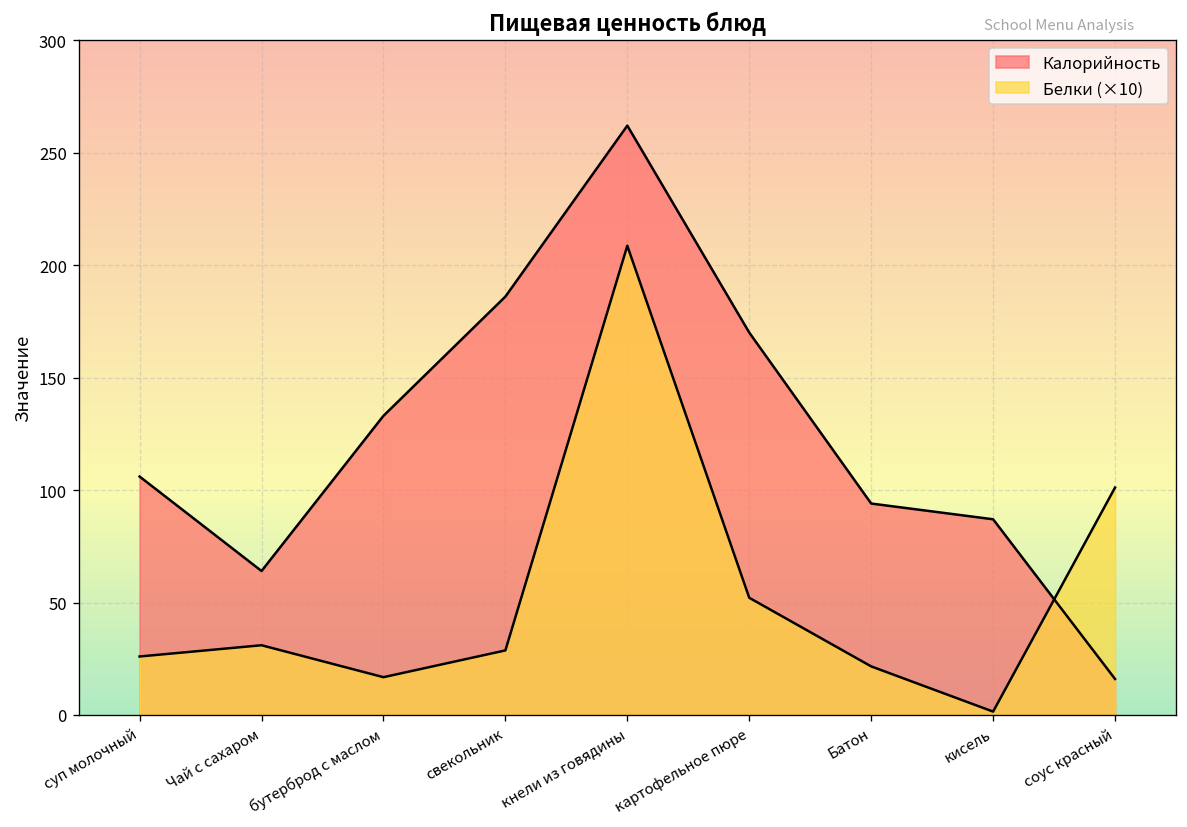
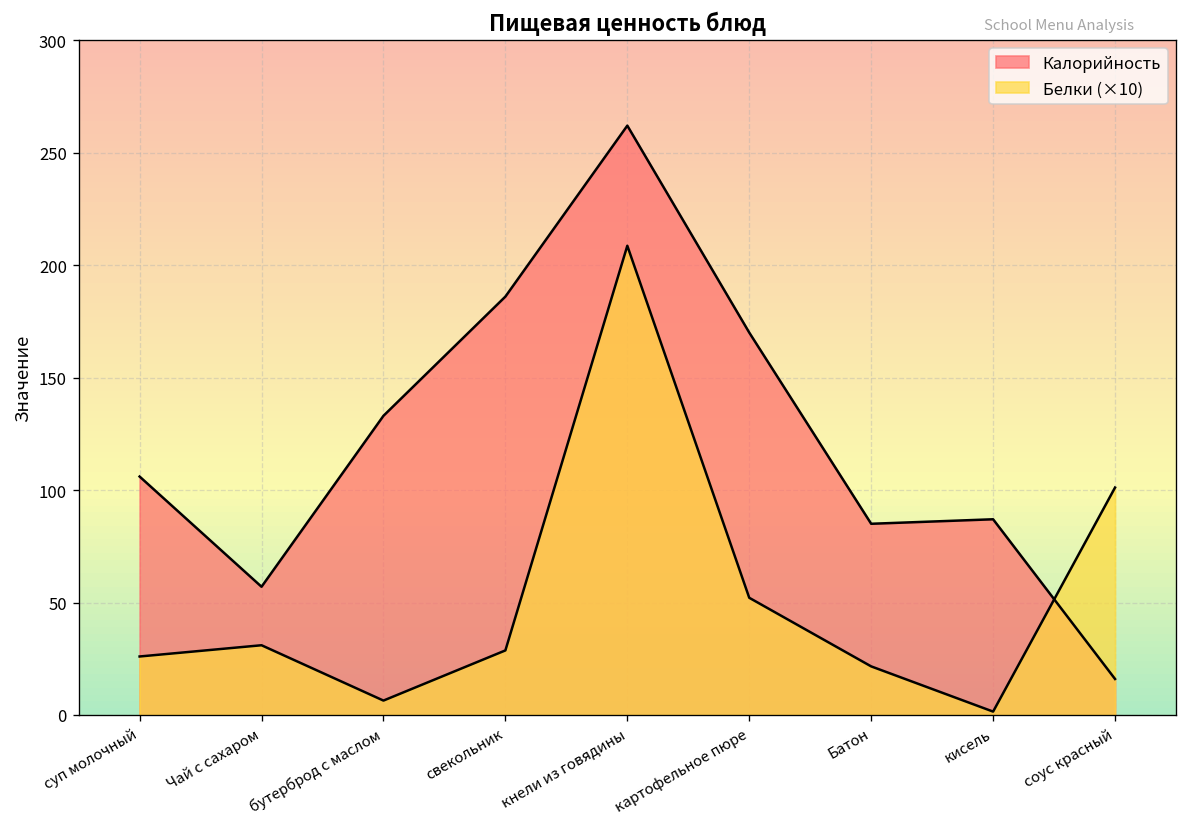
  {
    "Калорийность": {
      "суп молочный": 106,
-     "Чай с сахаром": 64,
+     "Чай с сахаром": 57,
      "бутерброд с маслом": 133,
      "свекольник": 186,
      "кнели из говядины": 262,
      "картофельное пюре": 170,
-     "Батон": 94,
+     "Батон": 85,
      "кисель": 87,
      "соус красный": 16
    },
    "Белки (×10)": {
      "суп молочный": 26,
      "Чай с сахаром": 31,
-     "бутерброд с маслом": 17,
+     "бутерброд с маслом": 6,
      "свекольник": 29,
      "кнели из говядины": 209,
      "картофельное пюре": 52,
      "Батон": 22,
      "кисель": 2,
      "соус красный": 101
    }
  }
